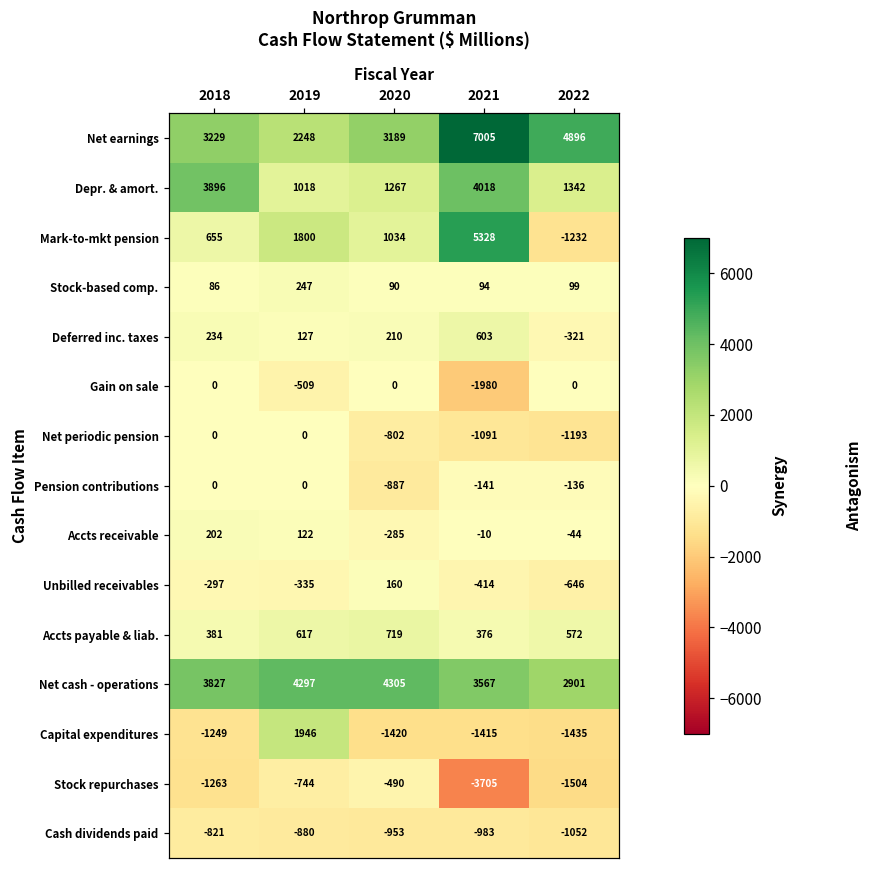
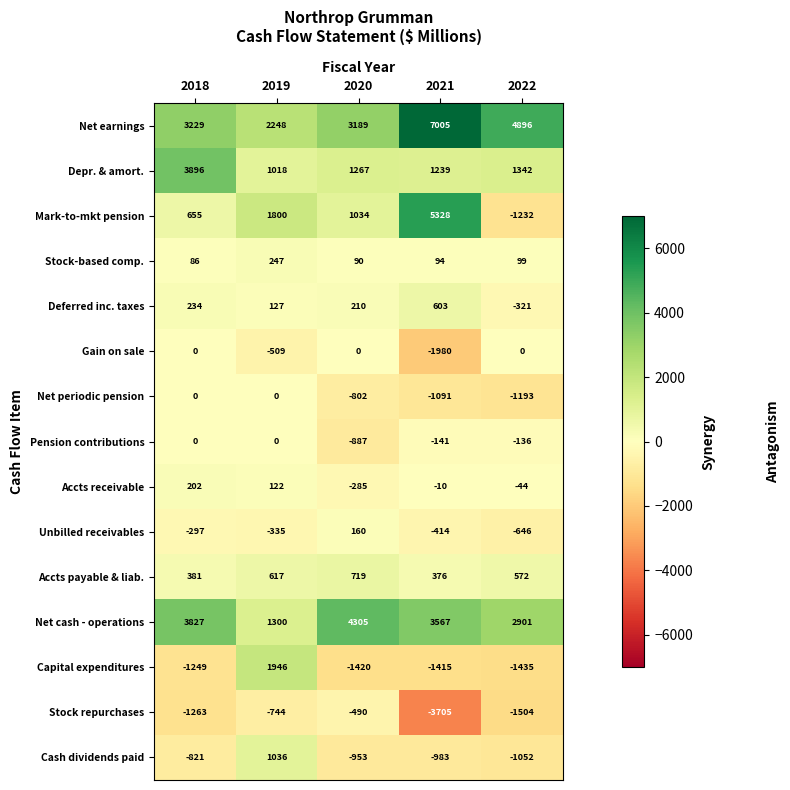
  {
    "Net earnings": {
      "2018": 3229,
      "2019": 2248,
      "2020": 3189,
      "2021": 7005,
      "2022": 4896
    },
    "Depr. & amort.": {
      "2018": 3896,
      "2019": 1018,
      "2020": 1267,
-     "2021": 4018,
+     "2021": 1239,
      "2022": 1342
    },
    "Mark-to-mkt pension": {
      "2018": 655,
      "2019": 1800,
      "2020": 1034,
      "2021": 5328,
      "2022": -1232
    },
    "Stock-based comp.": {
      "2018": 86,
      "2019": 247,
      "2020": 90,
      "2021": 94,
      "2022": 99
    },
    "Deferred inc. taxes": {
      "2018": 234,
      "2019": 127,
      "2020": 210,
      "2021": 603,
      "2022": -321
    },
    "Gain on sale": {
      "2018": 0,
      "2019": -509,
      "2020": 0,
      "2021": -1980,
      "2022": 0
    },
    "Net periodic pension": {
      "2018": 0,
      "2019": 0,
      "2020": -802,
      "2021": -1091,
      "2022": -1193
    },
    "Pension contributions": {
      "2018": 0,
      "2019": 0,
      "2020": -887,
      "2021": -141,
      "2022": -136
    },
    "Accts receivable": {
      "2018": 202,
      "2019": 122,
      "2020": -285,
      "2021": -10,
      "2022": -44
    },
    "Unbilled receivables": {
      "2018": -297,
      "2019": -335,
      "2020": 160,
      "2021": -414,
      "2022": -646
    },
    "Accts payable & liab.": {
      "2018": 381,
      "2019": 617,
      "2020": 719,
      "2021": 376,
      "2022": 572
    },
    "Net cash - operations": {
      "2018": 3827,
-     "2019": 4297,
+     "2019": 1300,
      "2020": 4305,
      "2021": 3567,
      "2022": 2901
    },
    "Capital expenditures": {
      "2018": -1249,
      "2019": 1946,
      "2020": -1420,
      "2021": -1415,
      "2022": -1435
    },
    "Stock repurchases": {
      "2018": -1263,
      "2019": -744,
      "2020": -490,
      "2021": -3705,
      "2022": -1504
    },
    "Cash dividends paid": {
      "2018": -821,
-     "2019": -880,
+     "2019": 1036,
      "2020": -953,
      "2021": -983,
      "2022": -1052
    }
  }
